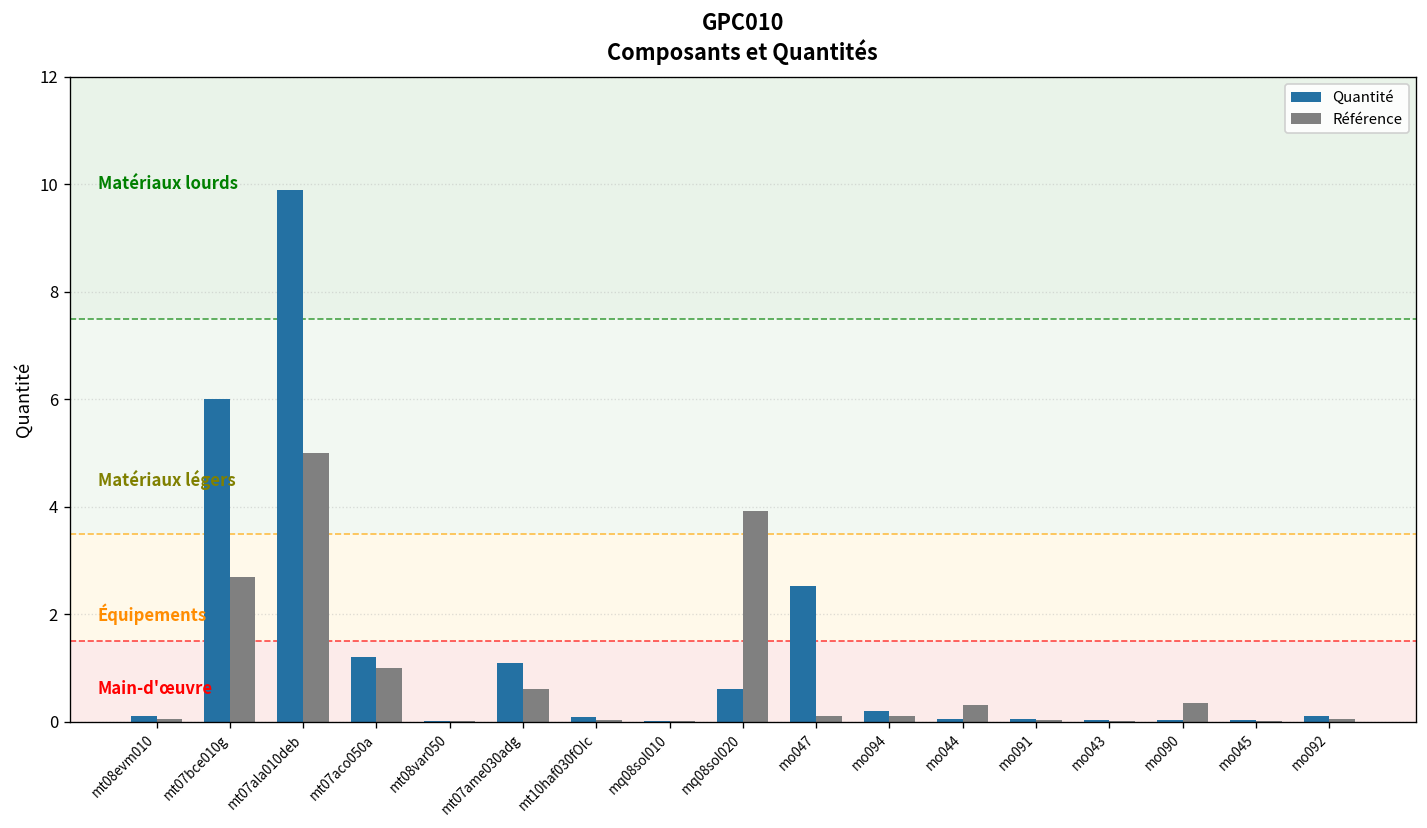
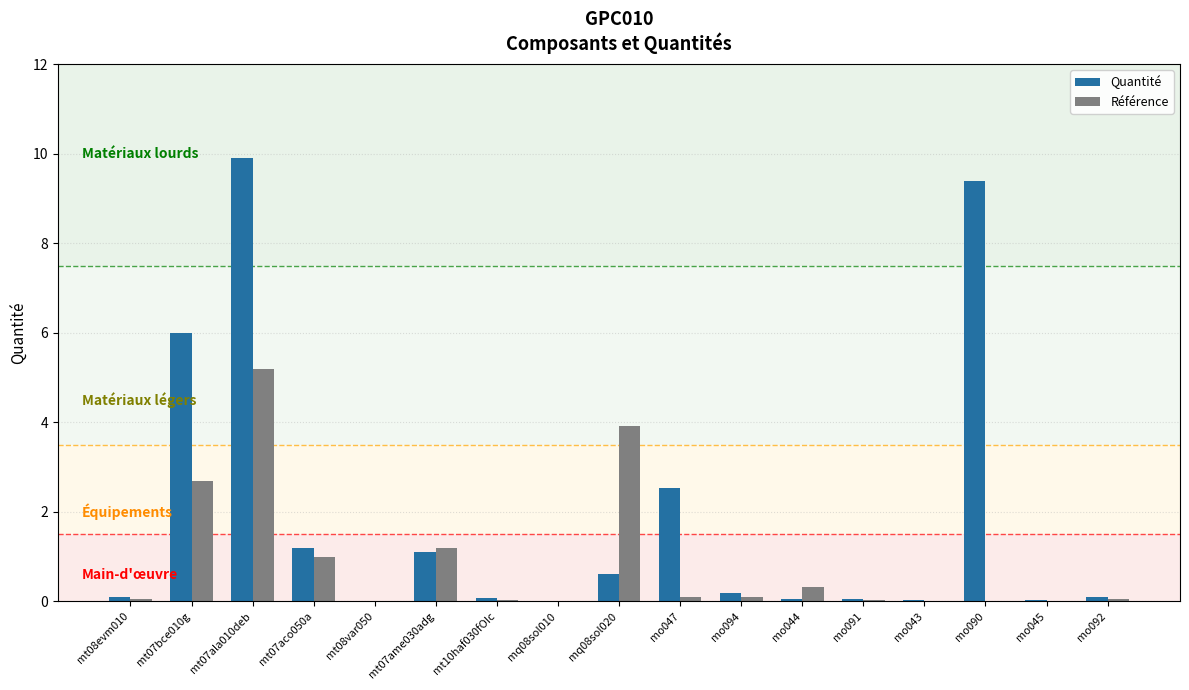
  {
    "Quantité": {
      "mt08evm010": 0.1,
      "mt07bce010g": 6.0,
      "mt07ala010deb": 9.9,
      "mt07aco050a": 1.2,
      "mt07ame030adg": 1.1,
      "mt10haf030fOIc": 0.1,
      "mq08sol020": 0.6,
      "mo047": 2.5,
      "mo094": 0.2,
      "mo044": 0.1,
      "mo091": 0.1,
-     "mo090": 0.0,
+     "mo090": 9.4,
      "mo092": 0.1
    },
    "Référence": {
      "mt07bce010g": 2.7,
-     "mt07ala010deb": 5.0,
+     "mt07ala010deb": 5.2,
      "mt07aco050a": 1.0,
-     "mt07ame030adg": 0.6,
+     "mt07ame030adg": 1.2,
      "mq08sol020": 3.9,
      "mo047": 0.1,
      "mo094": 0.1,
      "mo044": 0.3,
-     "mo090": 0.3
+     "mo090": 0.0
    }
  }
